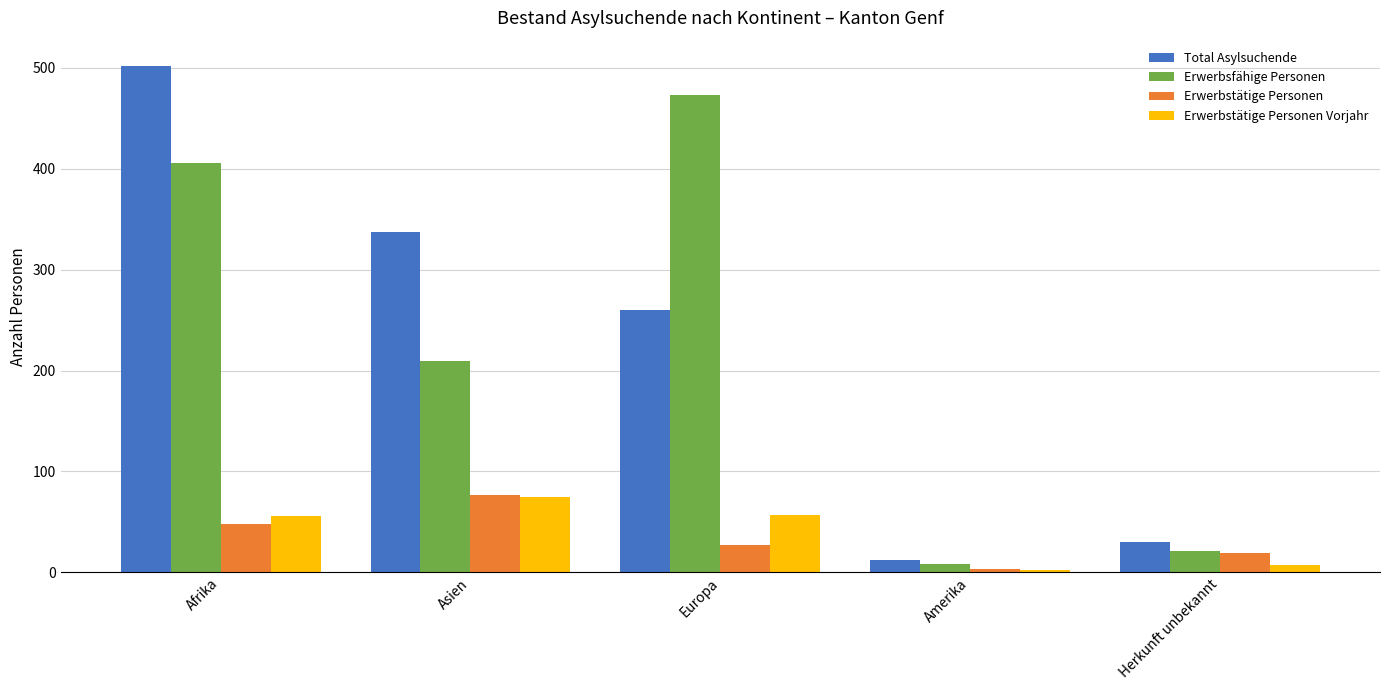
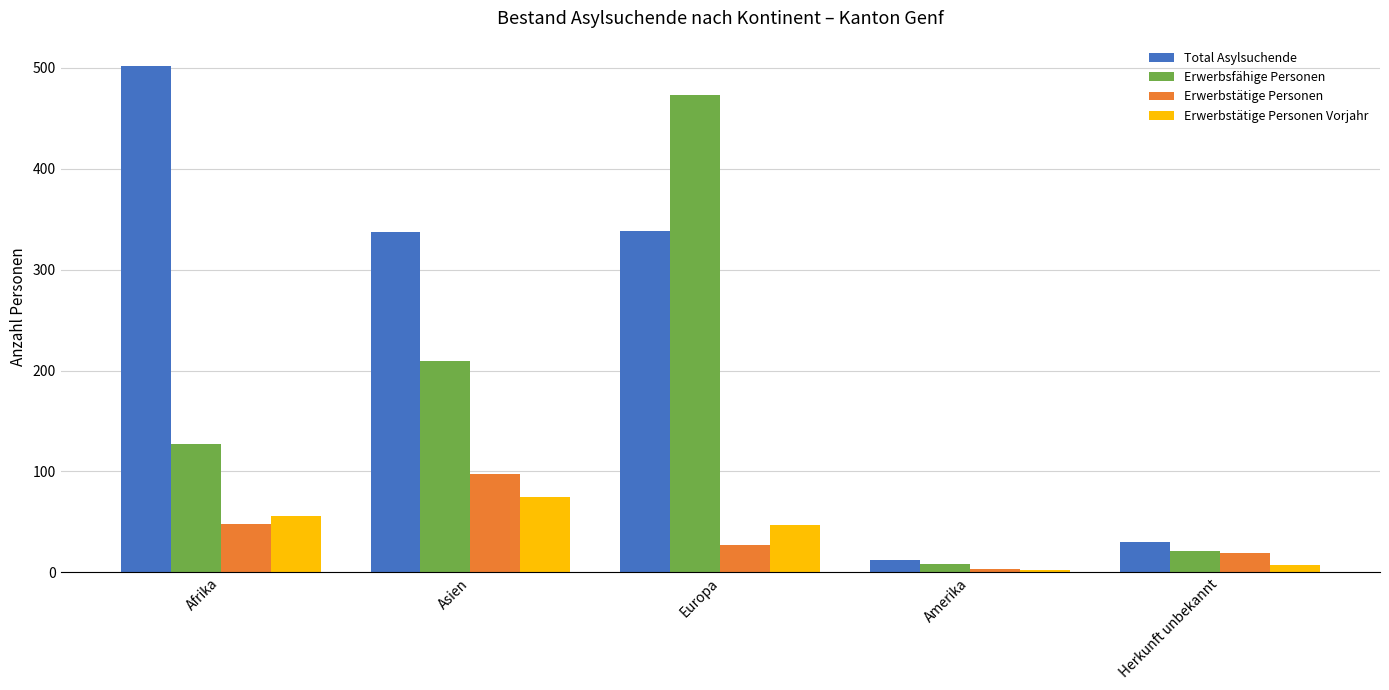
  {
    "Total Asylsuchende": {
      "Afrika": 502,
      "Asien": 337,
-     "Europa": 260,
+     "Europa": 338,
      "Amerika": 12,
      "Herkunft unbekannt": 30
    },
    "Erwerbsfähige Personen": {
-     "Afrika": 406,
+     "Afrika": 127,
      "Asien": 209,
      "Europa": 473,
      "Amerika": 8,
      "Herkunft unbekannt": 21
    },
    "Erwerbstätige Personen": {
      "Afrika": 48,
-     "Asien": 77,
+     "Asien": 97,
      "Europa": 27,
      "Amerika": 3,
      "Herkunft unbekannt": 19
    },
    "Erwerbstätige Personen Vorjahr": {
      "Afrika": 56,
      "Asien": 75,
-     "Europa": 57,
+     "Europa": 47,
      "Herkunft unbekannt": 7
    }
  }
